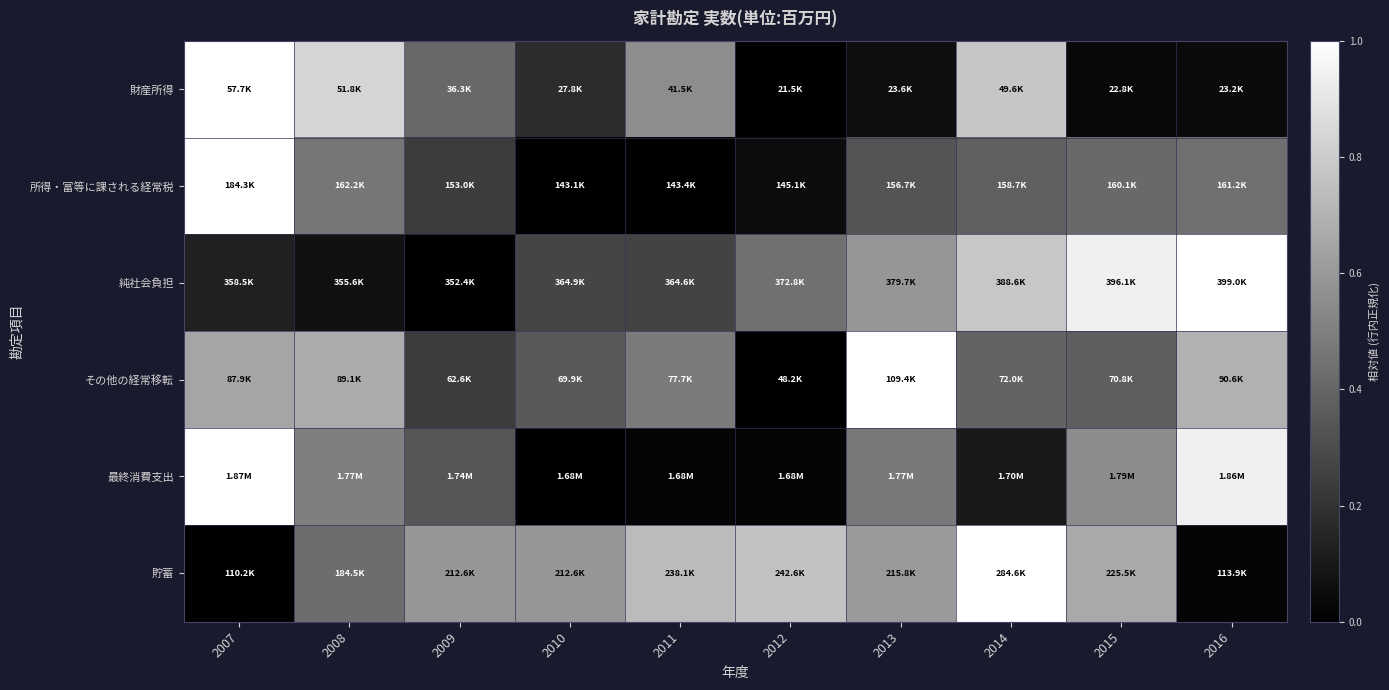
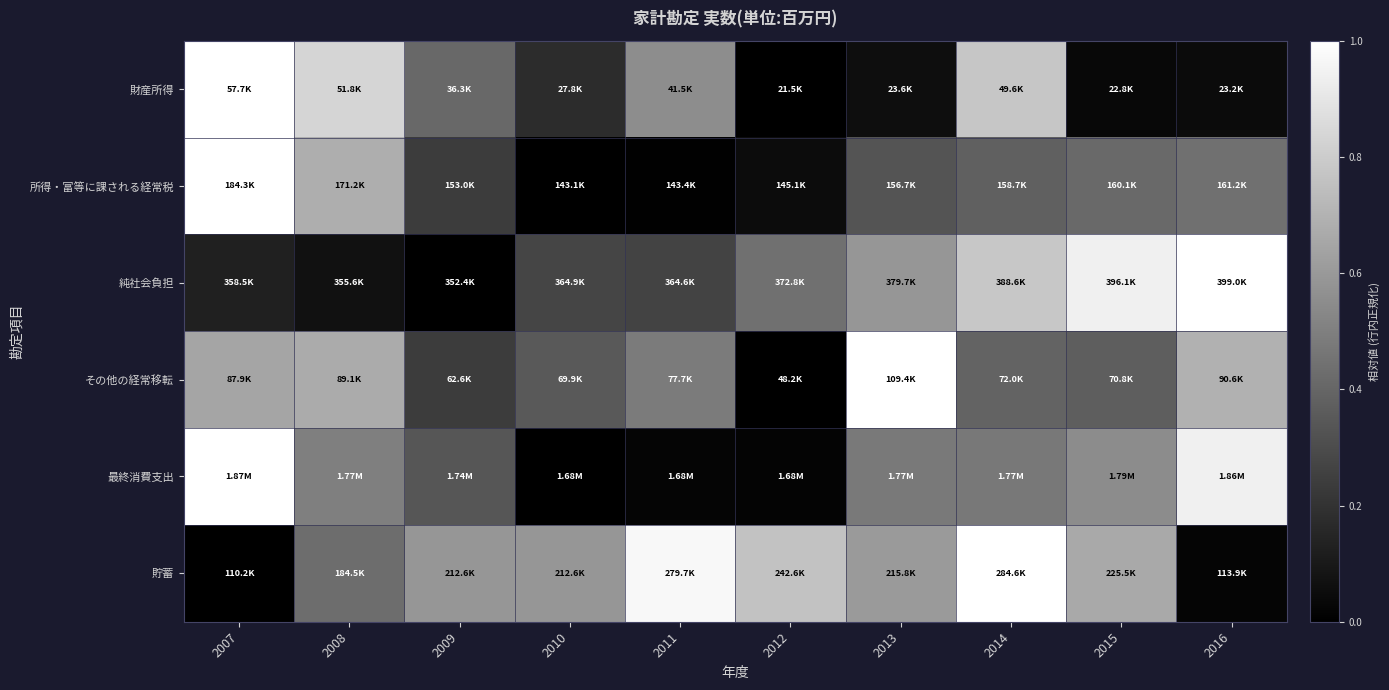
  {
    "財産所得": {
      "2007": "57.7K",
      "2008": "51.8K",
      "2009": "36.3K",
      "2010": "27.8K",
      "2011": "41.5K",
      "2012": "21.5K",
      "2013": "23.6K",
      "2014": "49.6K",
      "2015": "22.8K",
      "2016": "23.2K"
    },
    "所得・富等に課される経常税": {
      "2007": "184.3K",
-     "2008": "162.2K",
+     "2008": "171.2K",
      "2009": "153.0K",
      "2010": "143.1K",
      "2011": "143.4K",
      "2012": "145.1K",
      "2013": "156.7K",
      "2014": "158.7K",
      "2015": "160.1K",
      "2016": "161.2K"
    },
    "純社会負担": {
      "2007": "358.5K",
      "2008": "355.6K",
      "2009": "352.4K",
      "2010": "364.9K",
      "2011": "364.6K",
      "2012": "372.8K",
      "2013": "379.7K",
      "2014": "388.6K",
      "2015": "396.1K",
      "2016": "399.0K"
    },
    "その他の経常移転": {
      "2007": "87.9K",
      "2008": "89.1K",
      "2009": "62.6K",
      "2010": "69.9K",
      "2011": "77.7K",
      "2012": "48.2K",
      "2013": "109.4K",
      "2014": "72.0K",
      "2015": "70.8K",
      "2016": "90.6K"
    },
    "最終消費支出": {
      "2007": "1.87M",
      "2008": "1.77M",
      "2009": "1.74M",
      "2010": "1.68M",
      "2011": "1.68M",
      "2012": "1.68M",
      "2013": "1.77M",
-     "2014": "1.70M",
+     "2014": "1.77M",
      "2015": "1.79M",
      "2016": "1.86M"
    },
    "貯蓄": {
      "2007": "110.2K",
      "2008": "184.5K",
      "2009": "212.6K",
      "2010": "212.6K",
-     "2011": "238.1K",
+     "2011": "279.7K",
      "2012": "242.6K",
      "2013": "215.8K",
      "2014": "284.6K",
      "2015": "225.5K",
      "2016": "113.9K"
    }
  }
